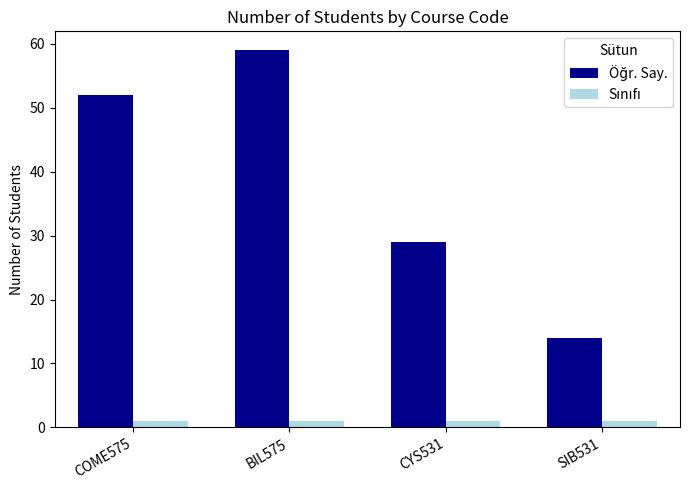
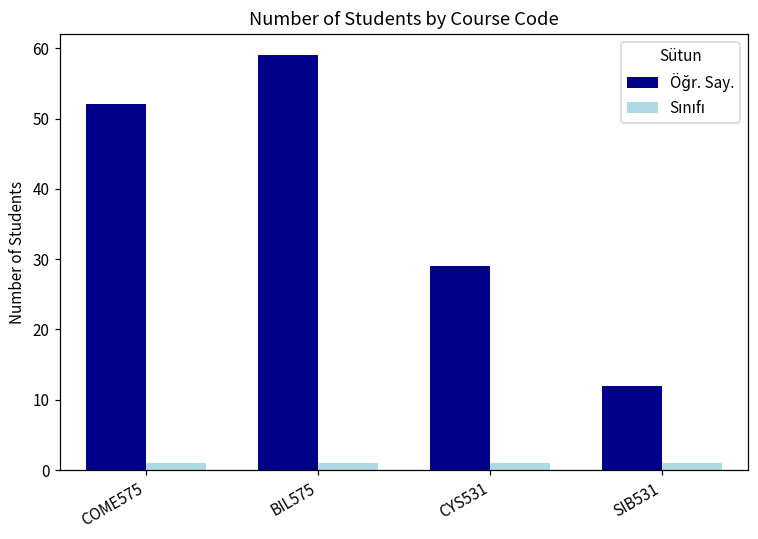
  {
    "Öğr. Say.": {
      "COME575": 52,
      "BIL575": 59,
      "CYS531": 29,
-     "SIB531": 14
+     "SIB531": 12
    },
    "Sınıfı": {
      "COME575": 1,
      "BIL575": 1,
      "CYS531": 1,
      "SIB531": 1
    }
  }
